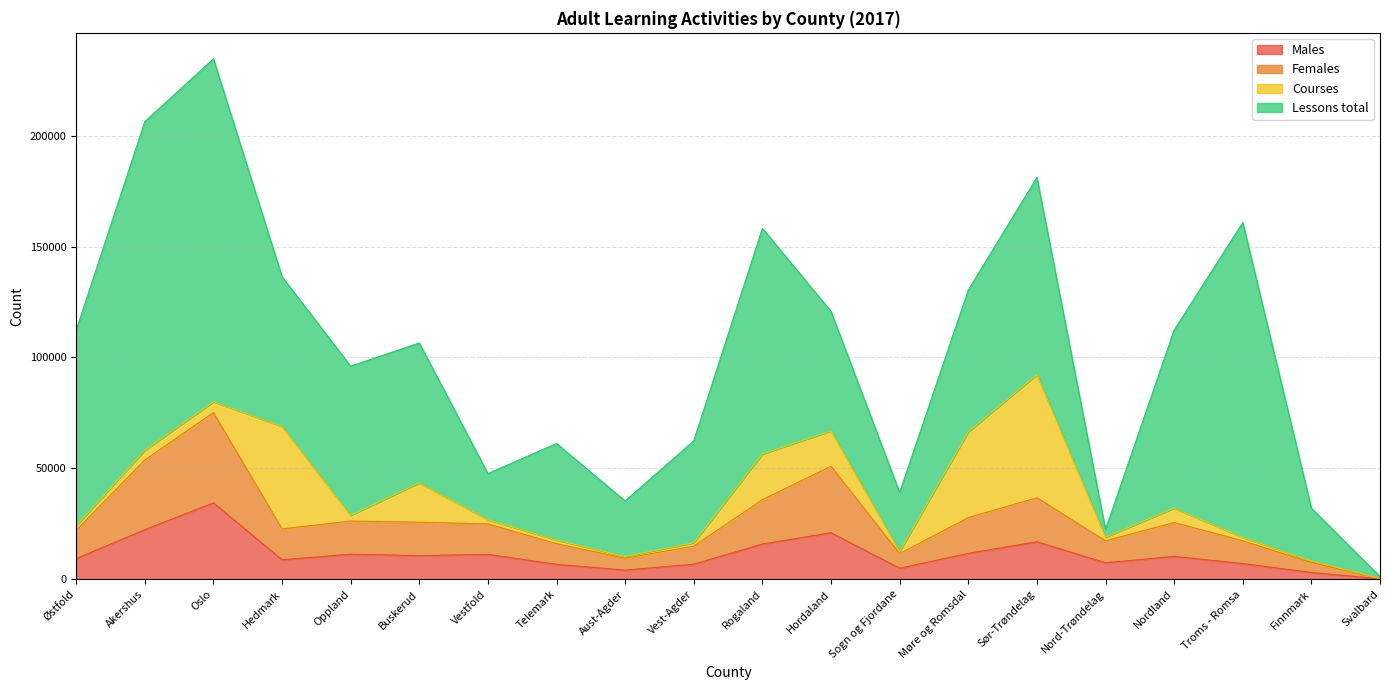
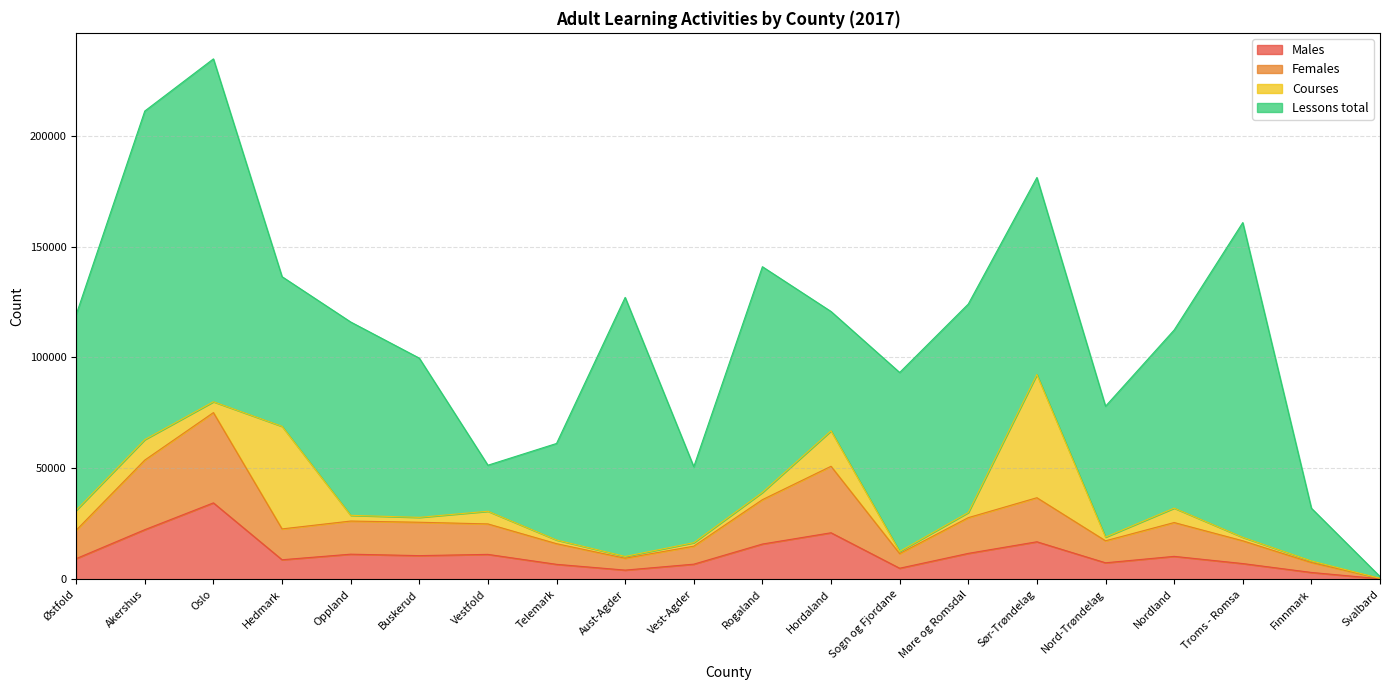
  {
    "Courses": {
-     "Østfold": 2000,
-     "Akershus": 4000,
+     "Østfold": 9000,
+     "Akershus": 9000,
      "Oslo": 5000,
      "Hedmark": 46000,
      "Oppland": 3000,
-     "Buskerud": 18000,
-     "Vestfold": 2000,
+     "Buskerud": 2000,
+     "Vestfold": 6000,
      "Telemark": 2000,
      "Vest-Agder": 2000,
-     "Rogaland": 21000,
+     "Rogaland": 3000,
      "Hordaland": 16000,
-     "Møre og Romsdal": 39000,
+     "Møre og Romsdal": 2000,
      "Sør-Trøndelag": 56000,
      "Nord-Trøndelag": 2000,
      "Nordland": 7000,
      "Troms - Romsa": 2000
    },
    "Lessons total": {
      "Østfold": 88000,
      "Akershus": 148000,
      "Oslo": 155000,
      "Hedmark": 67000,
-     "Oppland": 67000,
-     "Buskerud": 63000,
+     "Oppland": 87000,
+     "Buskerud": 72000,
      "Vestfold": 21000,
      "Telemark": 44000,
-     "Aust-Agder": 25000,
-     "Vest-Agder": 46000,
+     "Aust-Agder": 117000,
+     "Vest-Agder": 34000,
      "Rogaland": 102000,
      "Hordaland": 54000,
-     "Sogn og Fjordane": 27000,
-     "Møre og Romsdal": 64000,
+     "Sogn og Fjordane": 81000,
+     "Møre og Romsdal": 94000,
      "Sør-Trøndelag": 89000,
-     "Nord-Trøndelag": 3000,
+     "Nord-Trøndelag": 59000,
      "Nordland": 80000,
      "Troms - Romsa": 142000,
      "Finnmark": 24000
    }
  }
